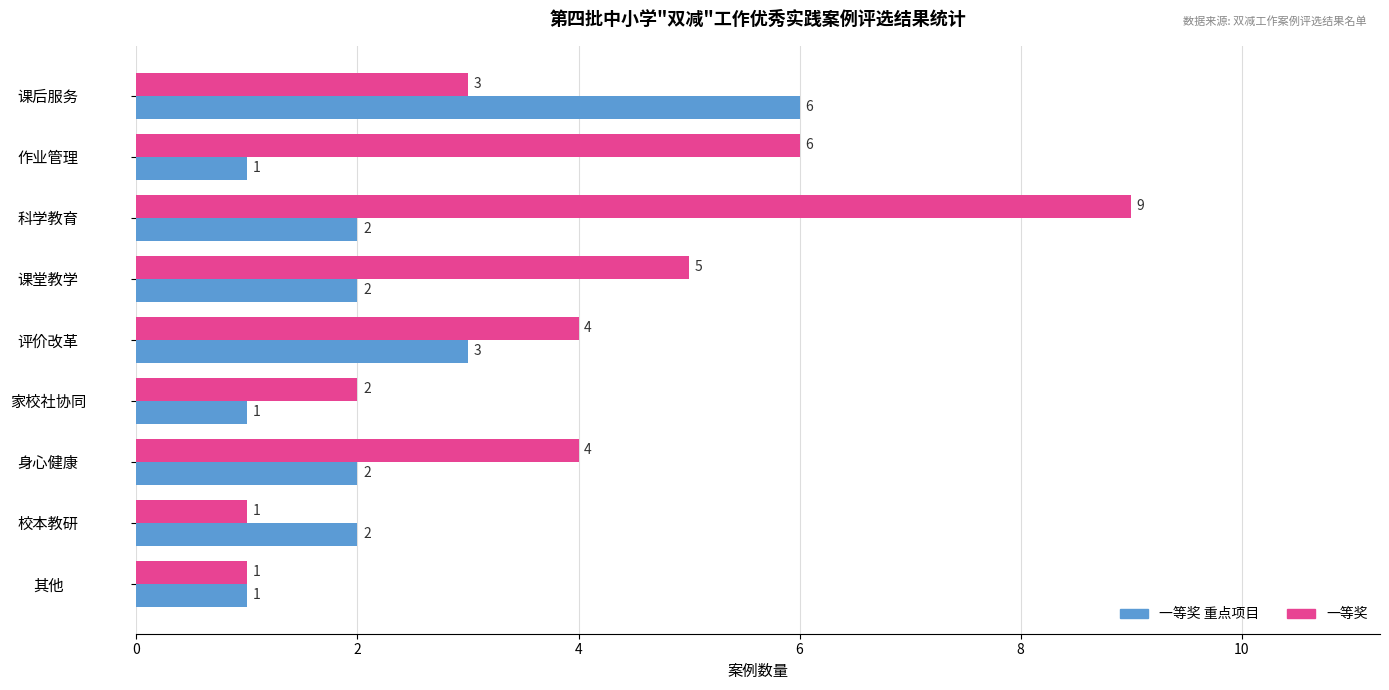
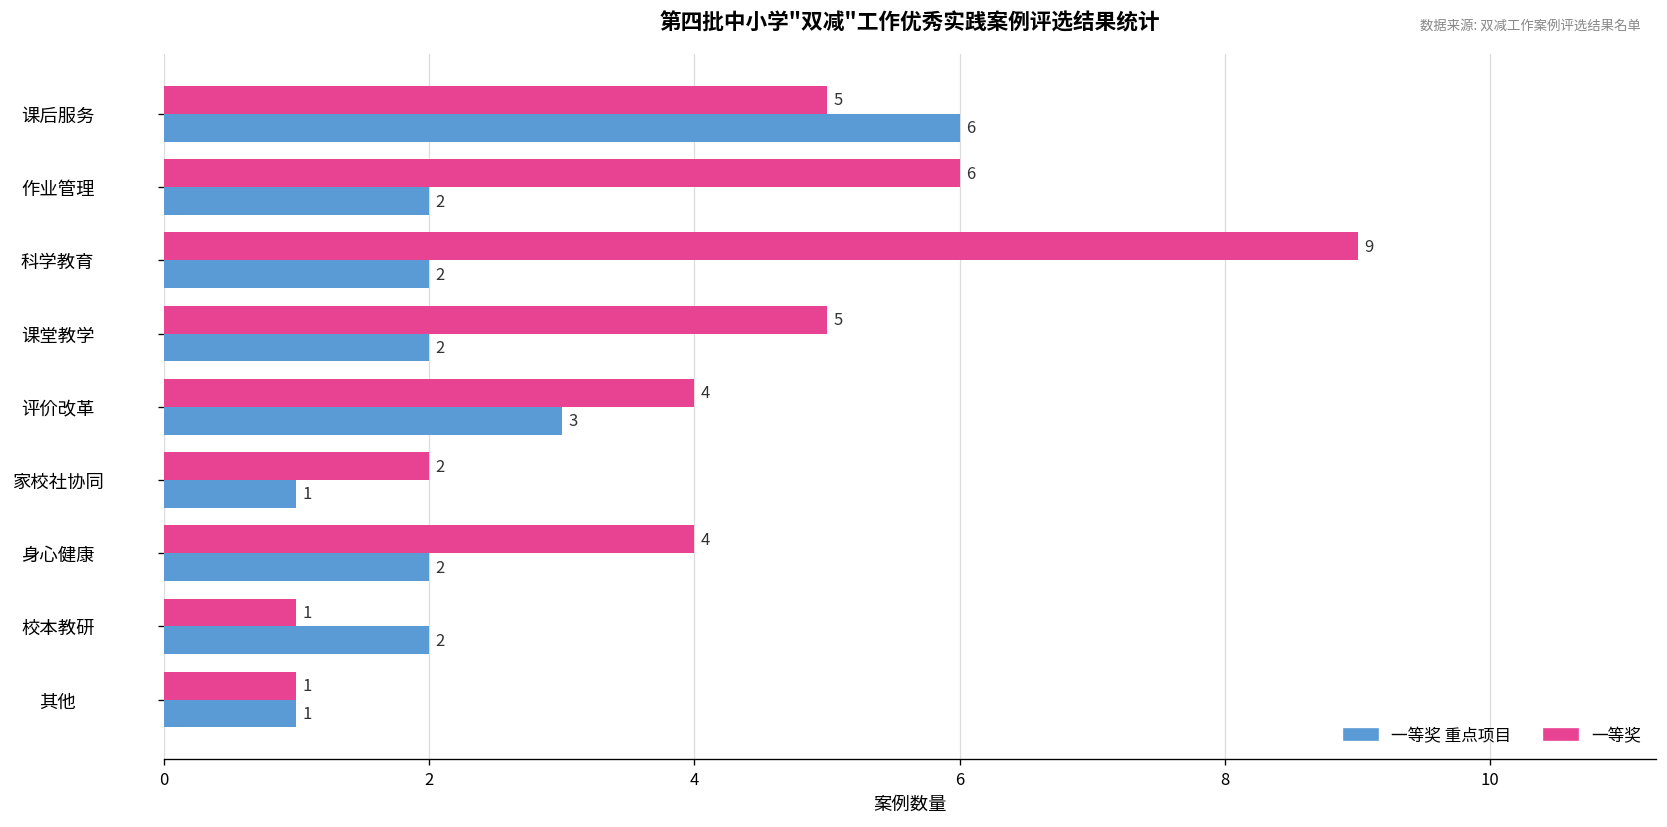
  {
    "一等奖 重点项目": {
      "课后服务": 6,
-     "作业管理": 1,
+     "作业管理": 2,
      "科学教育": 2,
      "课堂教学": 2,
      "评价改革": 3,
      "家校社协同": 1,
      "身心健康": 2,
      "校本教研": 2,
      "其他": 1
    },
    "一等奖": {
-     "课后服务": 3,
+     "课后服务": 5,
      "作业管理": 6,
      "科学教育": 9,
      "课堂教学": 5,
      "评价改革": 4,
      "家校社协同": 2,
      "身心健康": 4,
      "校本教研": 1,
      "其他": 1
    }
  }
